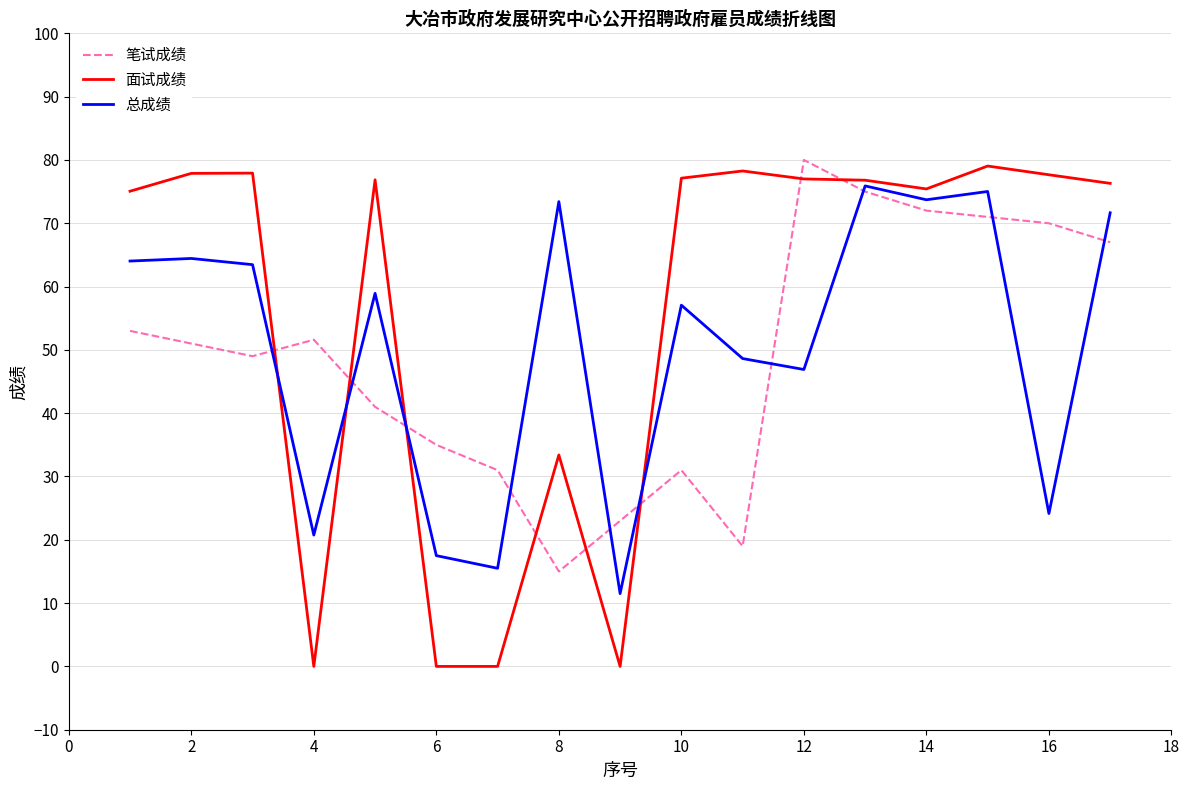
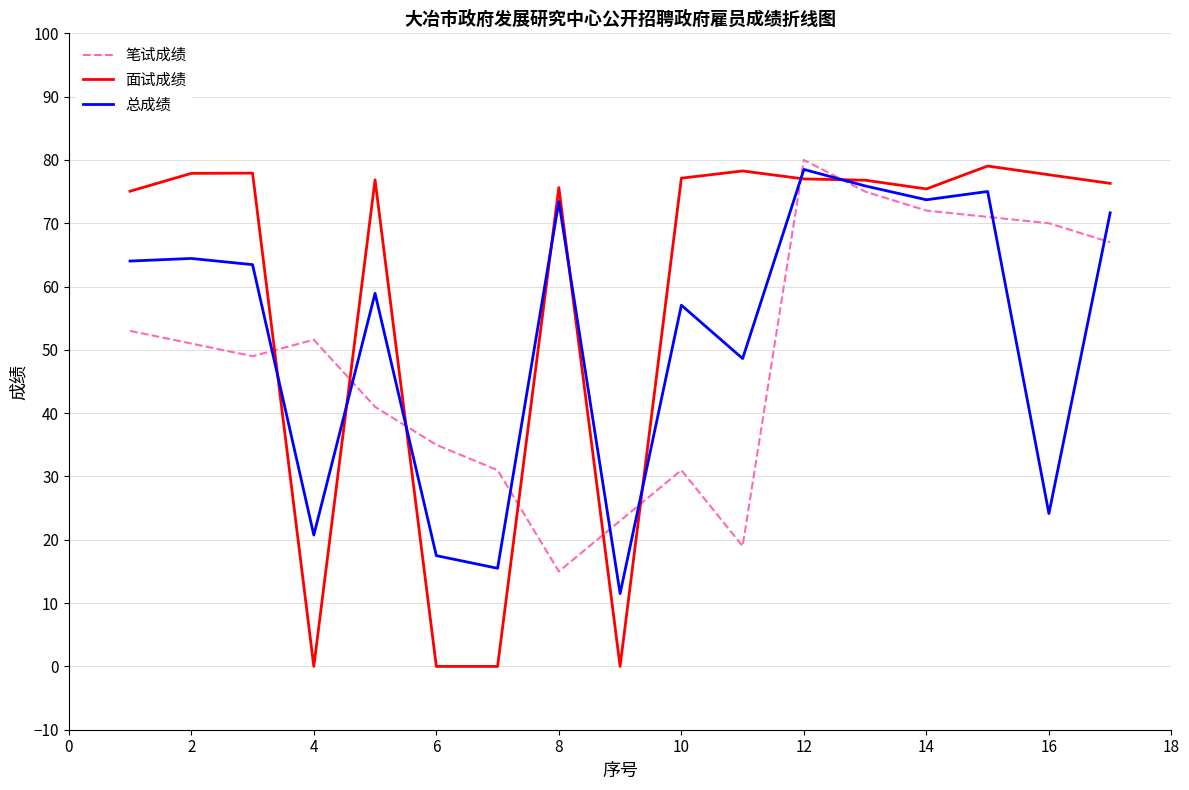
  {
    "笔试成绩": {
      "2": 51,
      "4": 52,
      "6": 35,
      "8": 15,
      "10": 31,
      "12": 80,
      "14": 72,
      "16": 70
    },
    "面试成绩": {
      "2": 78,
      "4": 0,
      "6": 0,
-     "8": 33,
+     "8": 76,
      "10": 77,
      "12": 77,
      "14": 75,
      "16": 78
    },
    "总成绩": {
      "2": 64,
      "4": 21,
      "6": 18,
      "8": 73,
      "10": 57,
-     "12": 47,
+     "12": 79,
      "14": 74,
      "16": 24
    }
  }
